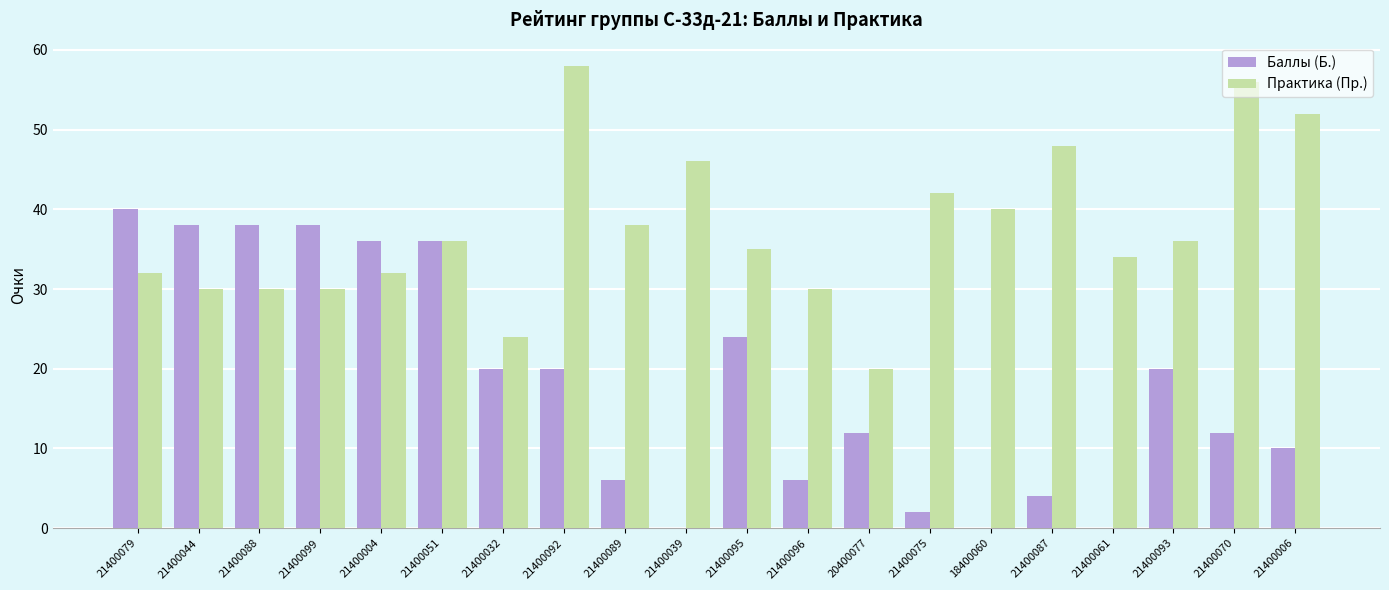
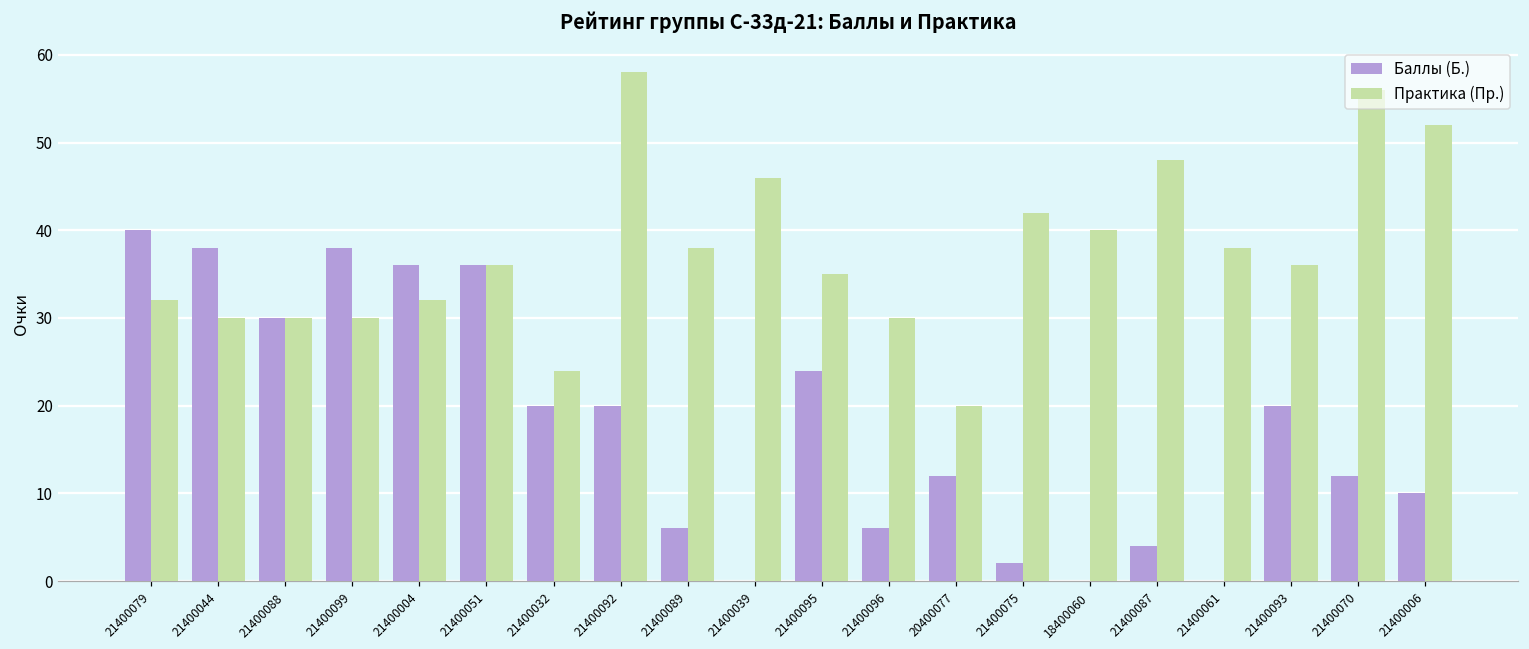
  {
    "Баллы (Б.)": {
      "21400079": 40,
      "21400044": 38,
-     "21400088": 38,
+     "21400088": 30,
      "21400099": 38,
      "21400004": 36,
      "21400051": 36,
      "21400032": 20,
      "21400092": 20,
      "21400089": 6,
      "21400039": 0,
      "21400095": 24,
      "21400096": 6,
      "20400077": 12,
      "21400075": 2,
      "18400060": 0,
      "21400087": 4,
      "21400061": 0,
      "21400093": 20,
      "21400070": 12,
      "21400006": 10
    },
    "Практика (Пр.)": {
      "21400079": 32,
      "21400044": 30,
      "21400088": 30,
      "21400099": 30,
      "21400004": 32,
      "21400051": 36,
      "21400032": 24,
      "21400092": 58,
      "21400089": 38,
      "21400039": 46,
      "21400095": 35,
      "21400096": 30,
      "20400077": 20,
      "21400075": 42,
      "18400060": 40,
      "21400087": 48,
-     "21400061": 34,
+     "21400061": 38,
      "21400093": 36,
      "21400006": 52
    }
  }
